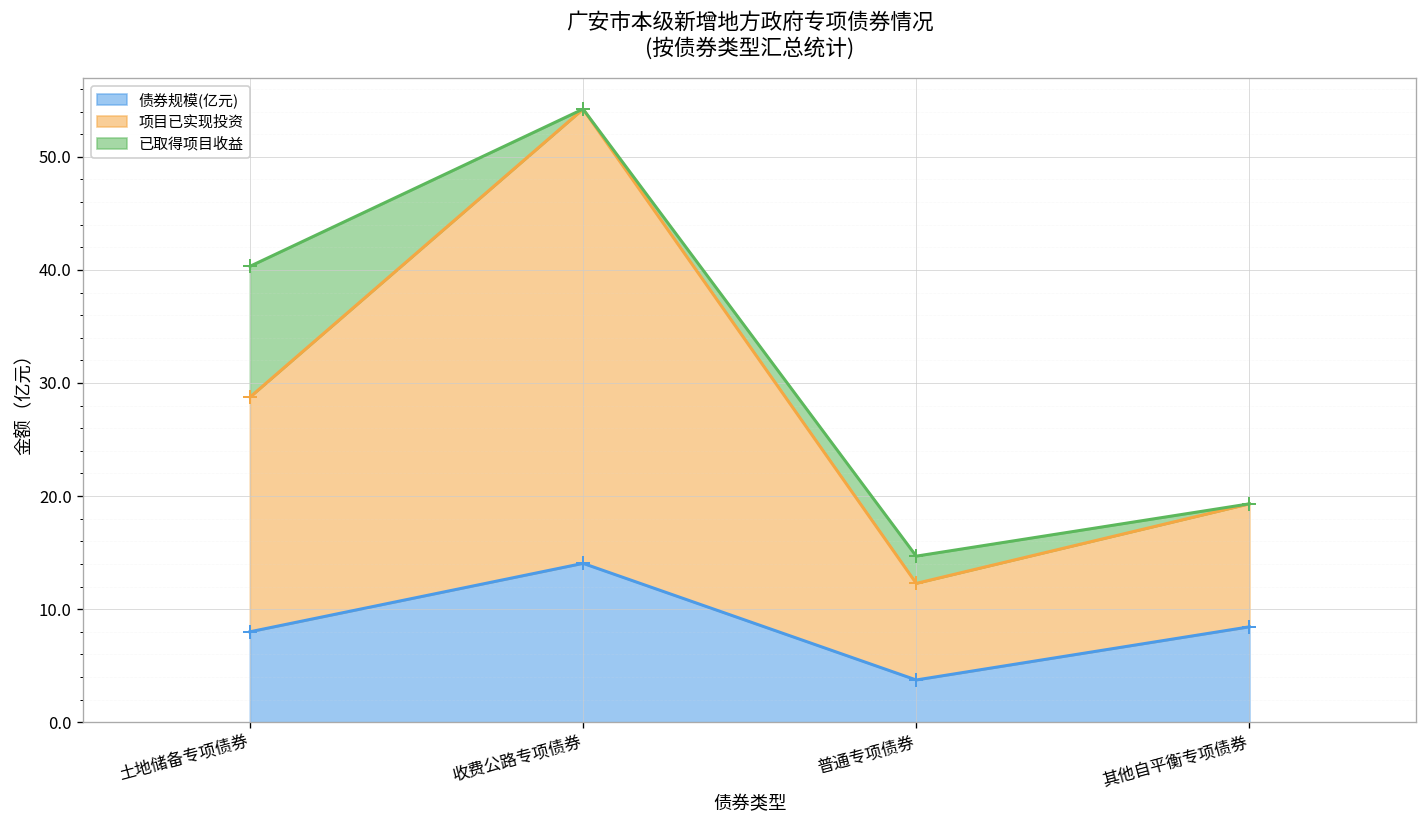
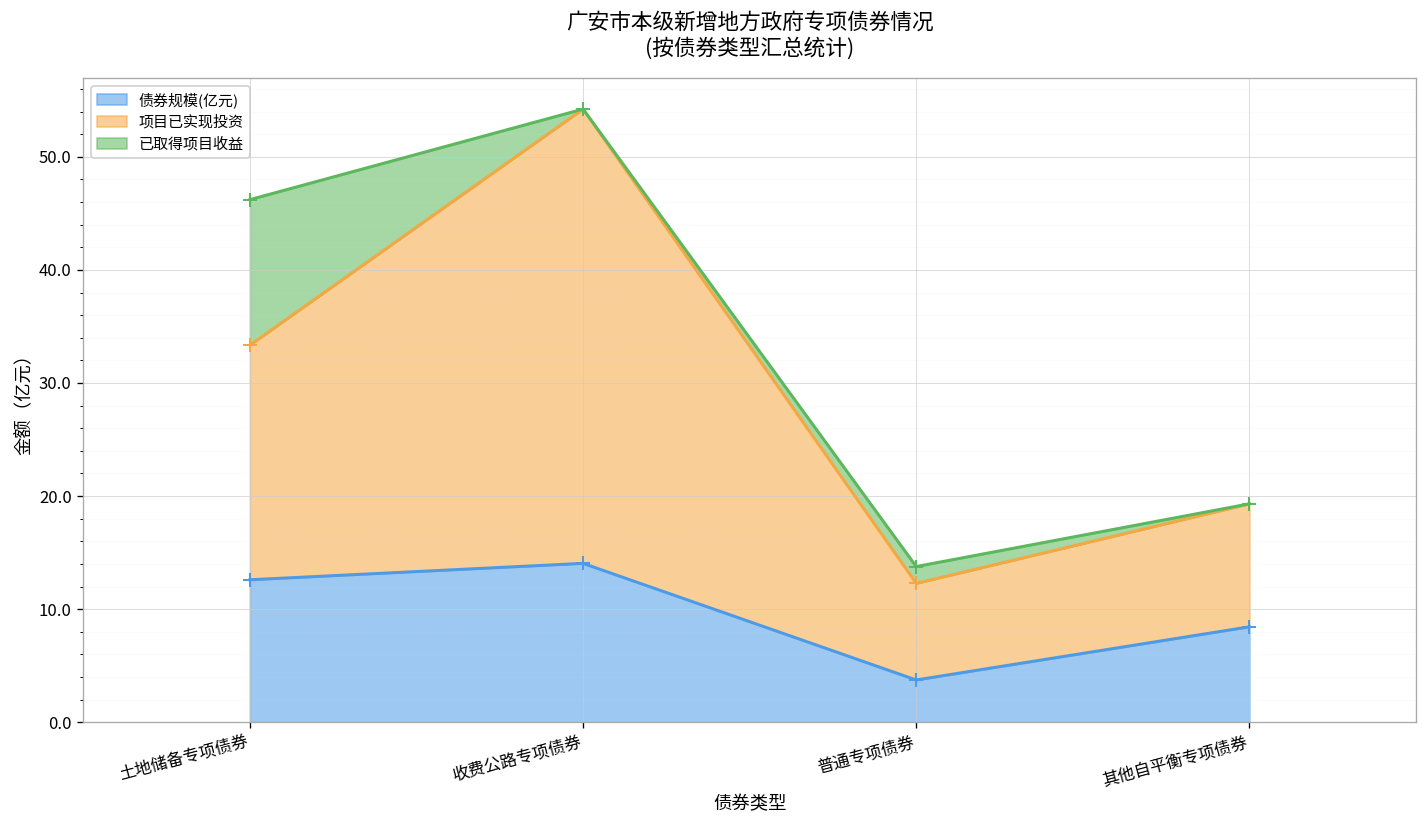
  {
    "债券规模(亿元)": {
-     "土地储备专项债券": 8,
+     "土地储备专项债券": 13,
      "收费公路专项债券": 14,
      "普通专项债券": 4,
      "其他自平衡专项债券": 8
    },
    "项目已实现投资": {
      "土地储备专项债券": 21,
      "普通专项债券": 9
    },
    "已取得项目收益": {
-     "土地储备专项债券": 12,
-     "普通专项债券": 2
+     "土地储备专项债券": 13,
+     "普通专项债券": 1
    }
  }
